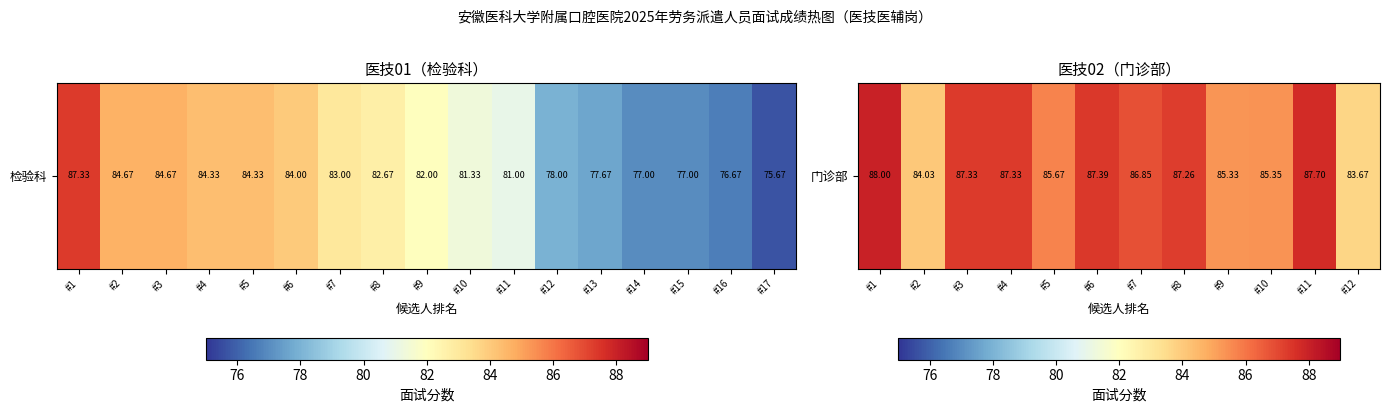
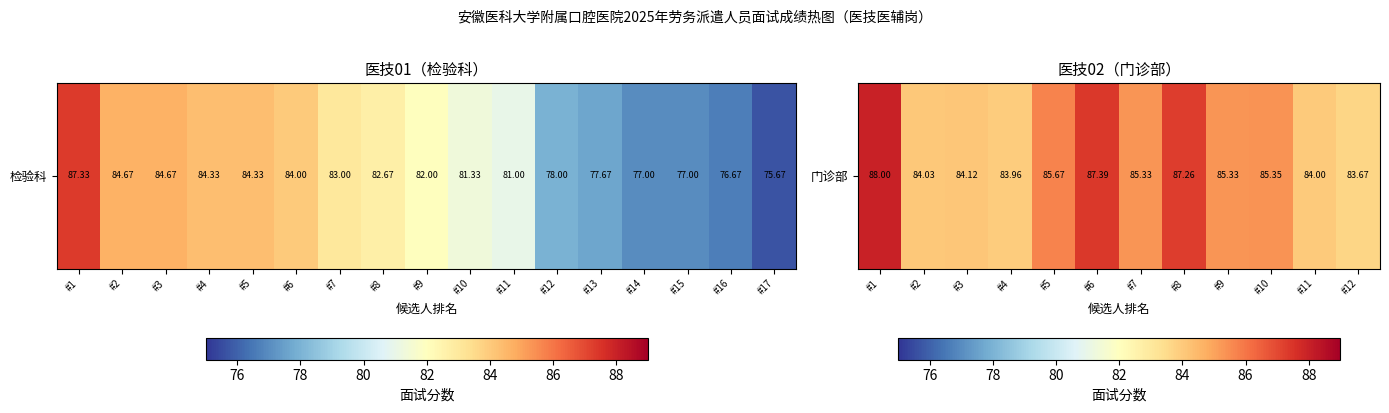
  {
    "门诊部": {
      "#1": 88.00,
      "#2": 84.03,
-     "#3": 87.33,
-     "#4": 87.33,
+     "#3": 84.12,
+     "#4": 83.96,
      "#5": 85.67,
      "#6": 87.39,
-     "#7": 86.85,
+     "#7": 85.33,
      "#8": 87.26,
      "#9": 85.33,
      "#10": 85.35,
-     "#11": 87.70,
+     "#11": 84.00,
      "#12": 83.67
    }
  }
